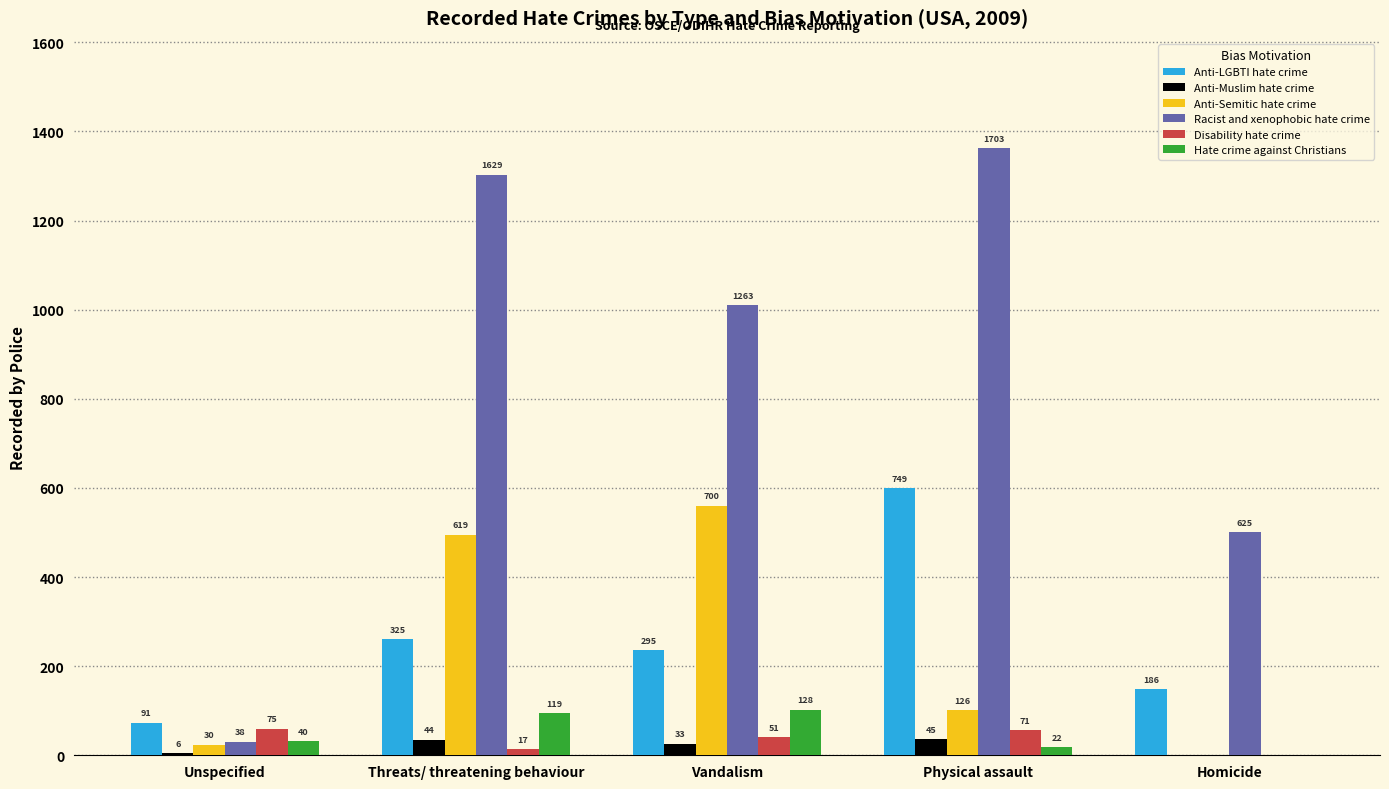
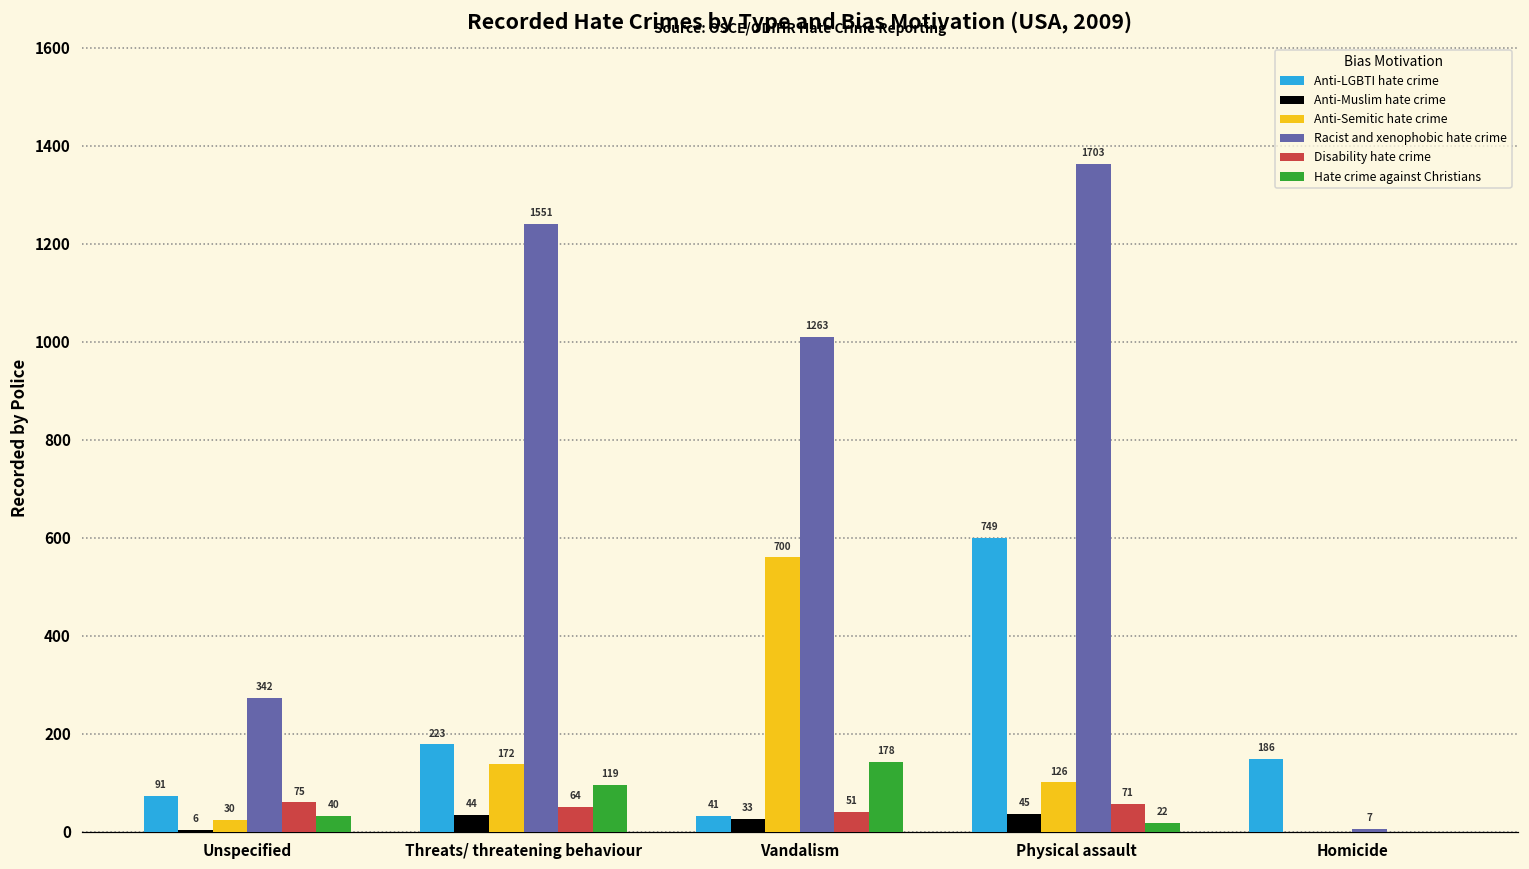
  {
    "Anti-LGBTI hate crime": {
      "Unspecified": 91,
-     "Threats/ threatening behaviour": 325,
-     "Vandalism": 295,
+     "Threats/ threatening behaviour": 223,
+     "Vandalism": 41,
      "Physical assault": 749,
      "Homicide": 186
    },
    "Anti-Muslim hate crime": {
      "Unspecified": 6,
      "Threats/ threatening behaviour": 44,
      "Vandalism": 33,
      "Physical assault": 45
    },
    "Anti-Semitic hate crime": {
      "Unspecified": 30,
-     "Threats/ threatening behaviour": 619,
+     "Threats/ threatening behaviour": 172,
      "Vandalism": 700,
      "Physical assault": 126
    },
    "Racist and xenophobic hate crime": {
-     "Unspecified": 38,
-     "Threats/ threatening behaviour": 1629,
+     "Unspecified": 342,
+     "Threats/ threatening behaviour": 1551,
      "Vandalism": 1263,
      "Physical assault": 1703,
-     "Homicide": 625
+     "Homicide": 7
    },
    "Disability hate crime": {
      "Unspecified": 75,
-     "Threats/ threatening behaviour": 17,
+     "Threats/ threatening behaviour": 64,
      "Vandalism": 51,
      "Physical assault": 71
    },
    "Hate crime against Christians": {
      "Unspecified": 40,
      "Threats/ threatening behaviour": 119,
-     "Vandalism": 128,
+     "Vandalism": 178,
      "Physical assault": 22
    }
  }
